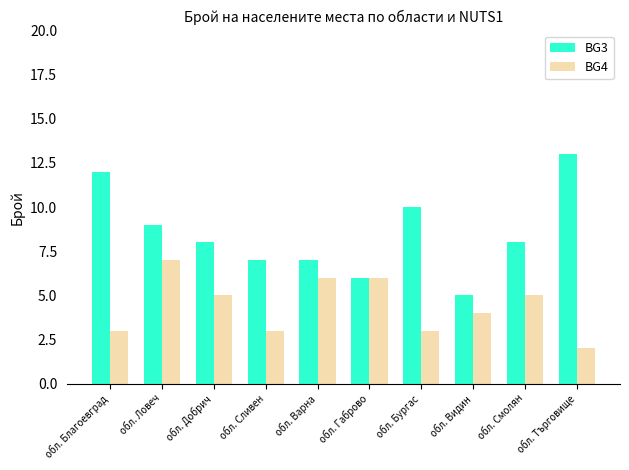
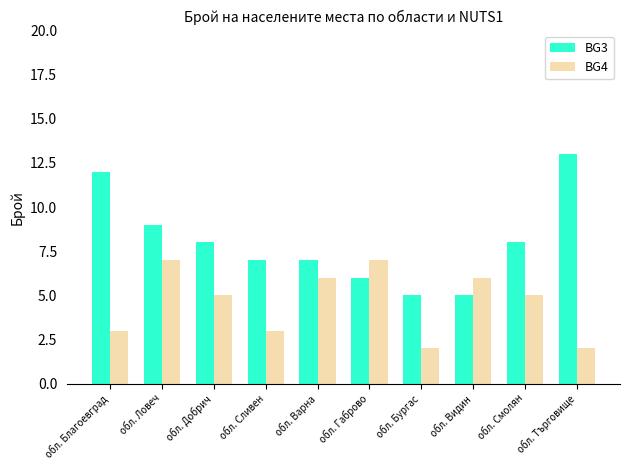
  {
    "BG3": {
      "обл. Благоевград": 12,
      "обл. Ловеч": 9,
      "обл. Добрич": 8,
      "обл. Сливен": 7,
      "обл. Варна": 7,
      "обл. Габрово": 6,
-     "обл. Бургас": 10,
+     "обл. Бургас": 5,
      "обл. Видин": 5,
      "обл. Смолян": 8,
      "обл. Търговище": 13
    },
    "BG4": {
      "обл. Благоевград": 3,
      "обл. Ловеч": 7,
      "обл. Добрич": 5,
      "обл. Сливен": 3,
      "обл. Варна": 6,
-     "обл. Габрово": 6,
-     "обл. Бургас": 3,
-     "обл. Видин": 4,
+     "обл. Габрово": 7,
+     "обл. Бургас": 2,
+     "обл. Видин": 6,
      "обл. Смолян": 5,
      "обл. Търговище": 2
    }
  }
